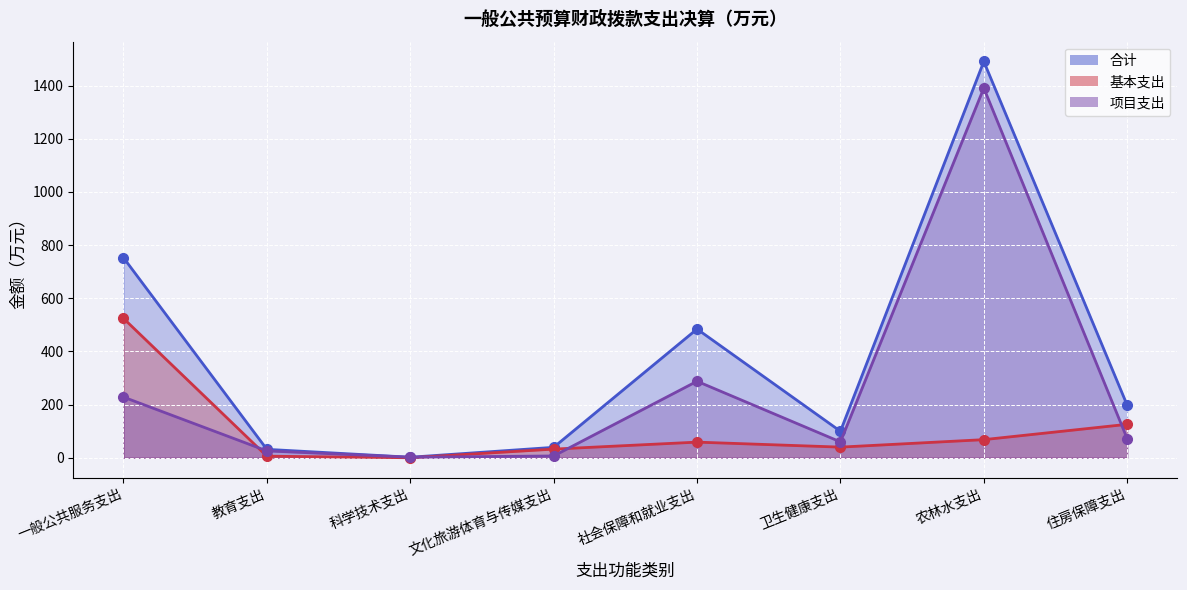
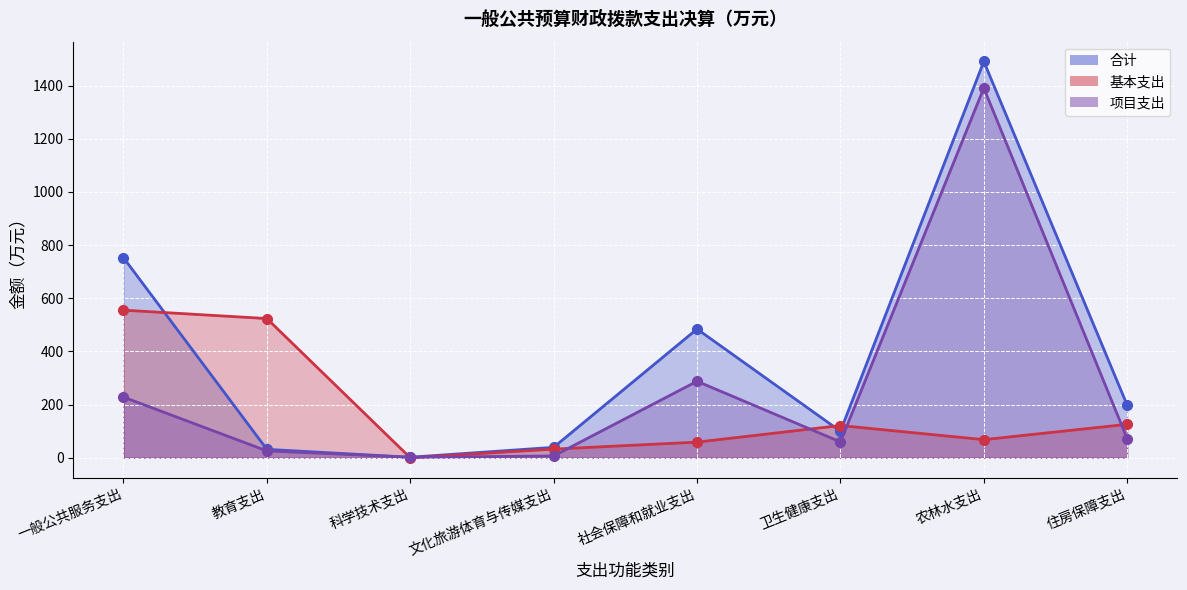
  {
    "基本支出": {
-     "一般公共服务支出": 520,
-     "教育支出": 10,
+     "一般公共服务支出": 560,
+     "教育支出": 520,
      "社会保障和就业支出": 60,
-     "卫生健康支出": 40,
+     "卫生健康支出": 120,
      "农林水支出": 70,
      "住房保障支出": 130
    }
  }
